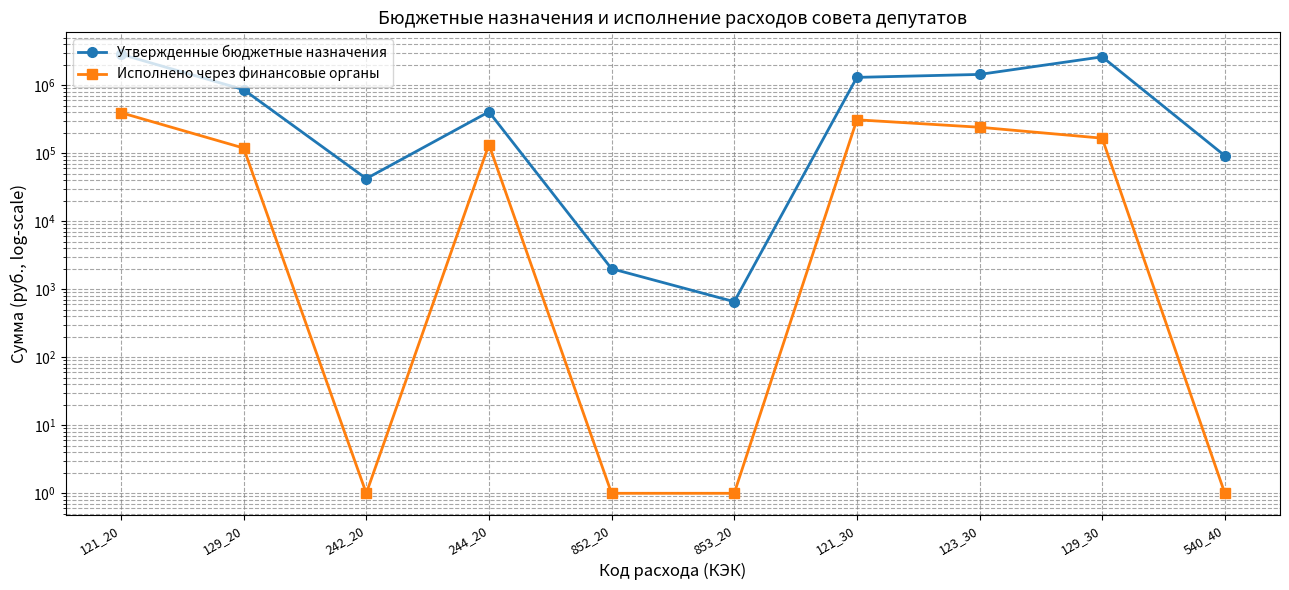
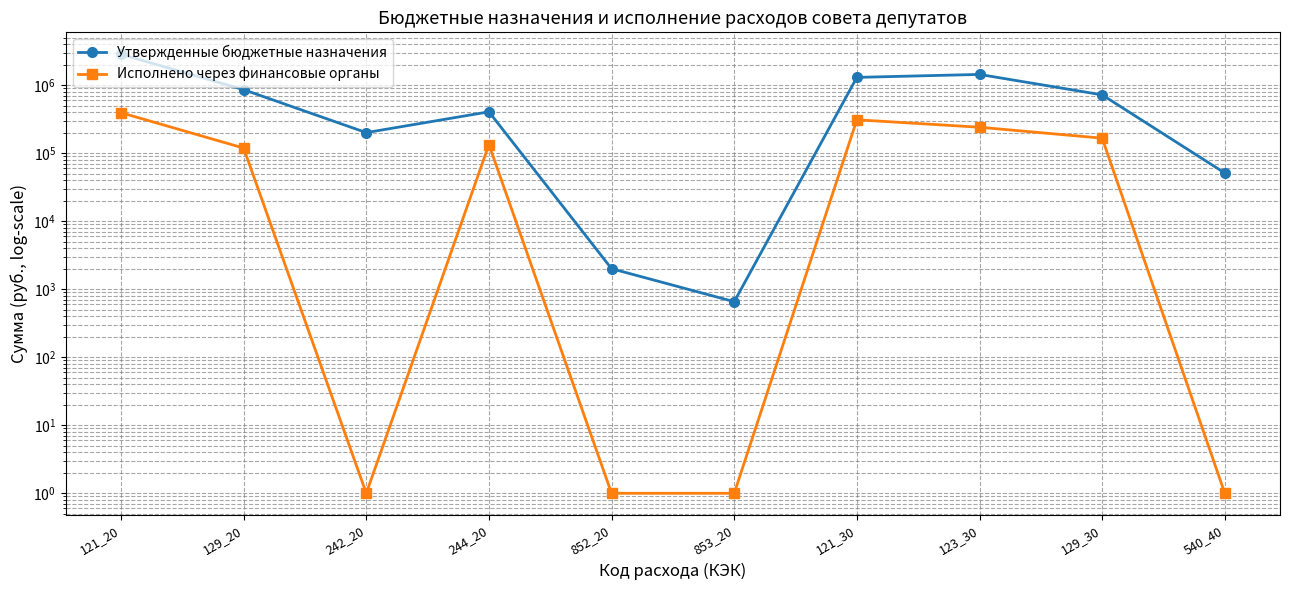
  {
    "Утвержденные бюджетные назначения": {
      "129_20": 900000,
-     "242_20": 40000,
+     "242_20": 200000,
      "244_20": 400000,
      "852_20": 2000,
      "853_20": 700,
      "121_30": 1300000,
      "123_30": 1400000,
-     "129_30": 2600000,
-     "540_40": 90000
+     "129_30": 700000,
+     "540_40": 50000
    },
    "Исполнено через финансовые органы": {
      "121_20": 400000,
      "129_20": 120000,
      "242_20": 1,
      "244_20": 130000,
      "852_20": 1,
      "853_20": 1,
      "121_30": 300000,
      "123_30": 240000,
      "129_30": 170000,
      "540_40": 1
    }
  }
